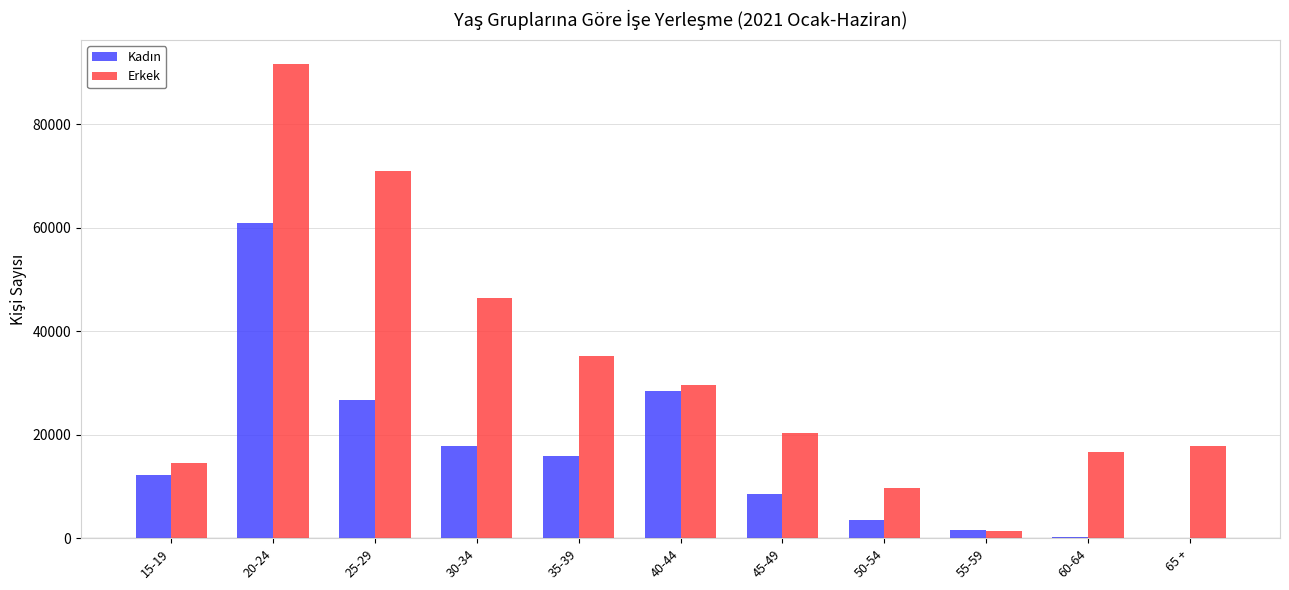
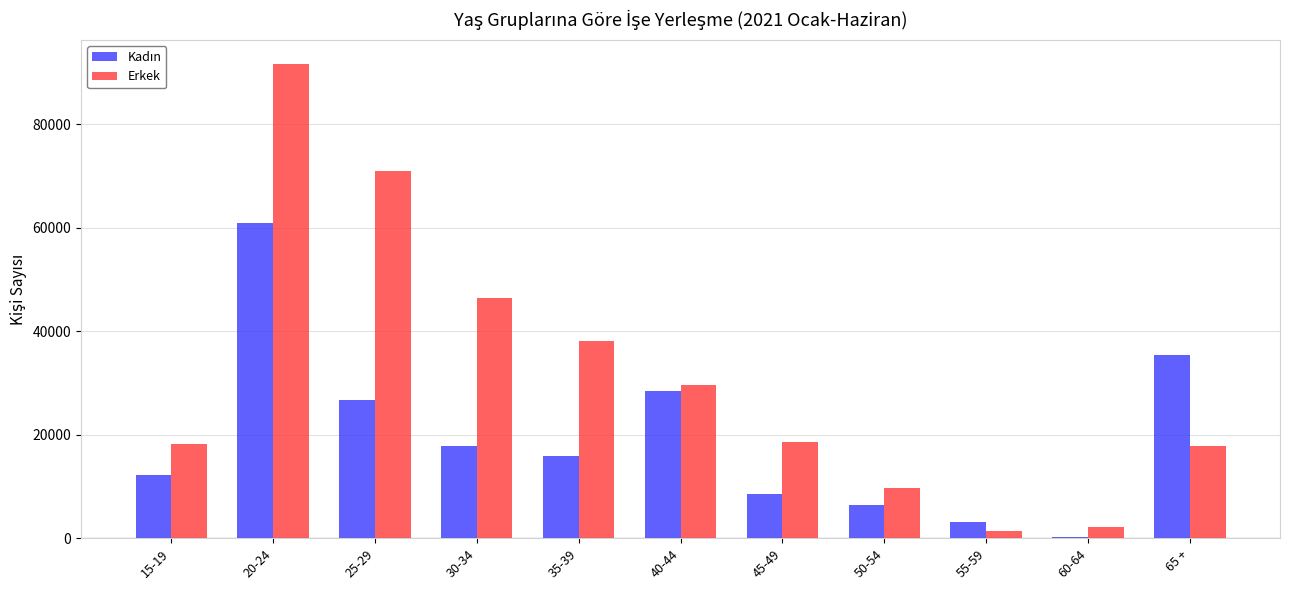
  {
    "Kadın": {
      "15-19": 12000,
      "20-24": 61000,
      "25-29": 27000,
      "30-34": 18000,
      "35-39": 16000,
      "40-44": 29000,
      "45-49": 9000,
-     "50-54": 4000,
-     "55-59": 2000,
-     "65 +": 0
+     "50-54": 7000,
+     "55-59": 3000,
+     "65 +": 35000
    },
    "Erkek": {
-     "15-19": 15000,
+     "15-19": 18000,
      "20-24": 92000,
      "25-29": 71000,
      "30-34": 46000,
-     "35-39": 35000,
+     "35-39": 38000,
      "40-44": 30000,
-     "45-49": 20000,
+     "45-49": 19000,
      "50-54": 10000,
      "55-59": 1000,
-     "60-64": 17000,
+     "60-64": 2000,
      "65 +": 18000
    }
  }
